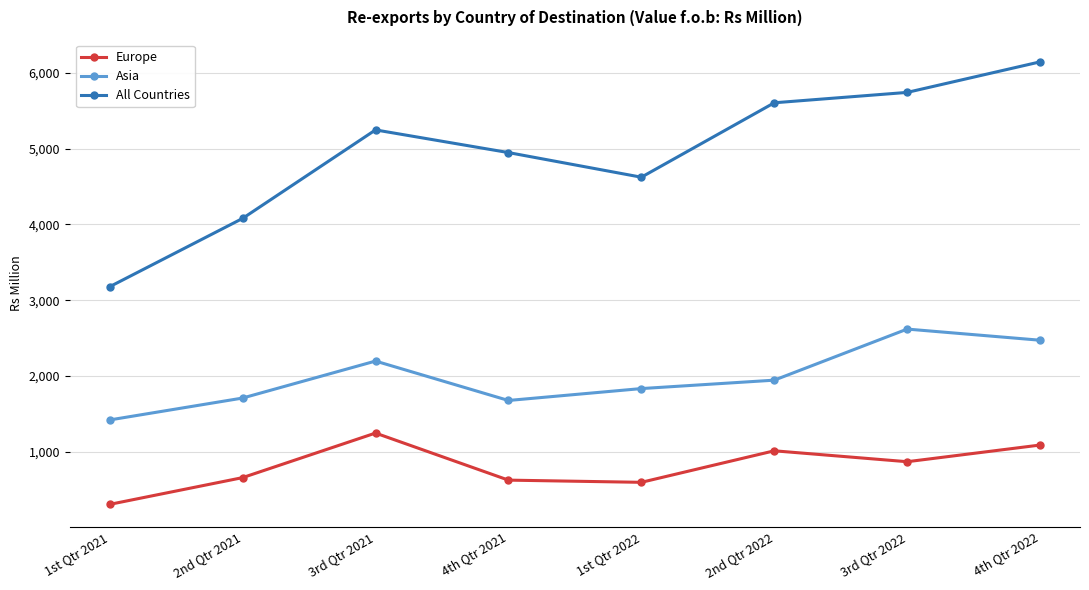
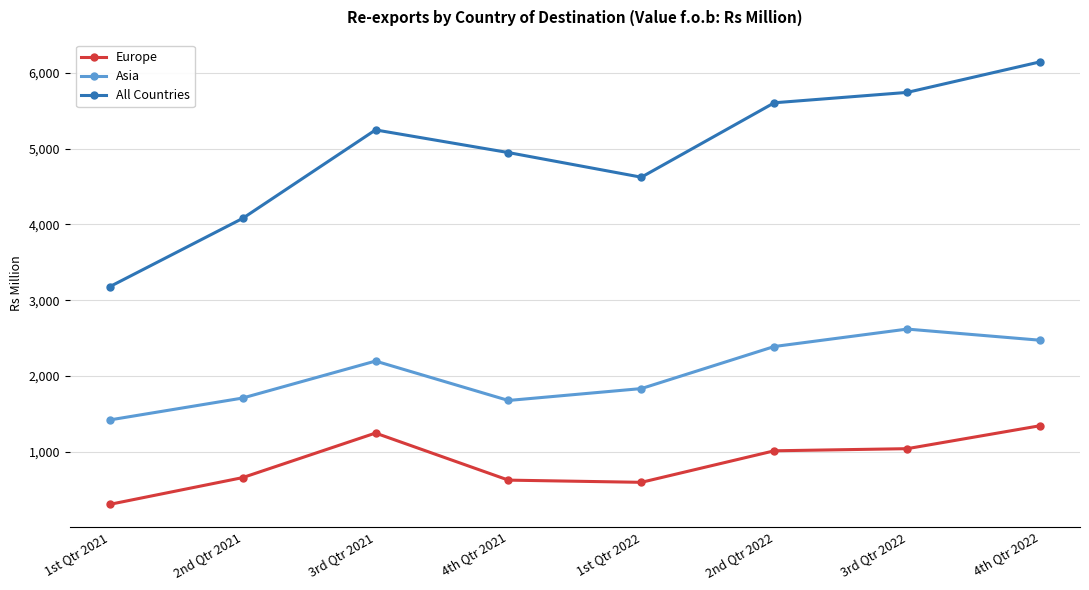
  {
    "Europe": {
      "1st Qtr 2021": "300",
      "2nd Qtr 2021": "700",
      "3rd Qtr 2021": "1,200",
      "4th Qtr 2021": "600",
      "1st Qtr 2022": "600",
      "2nd Qtr 2022": "1,000",
-     "3rd Qtr 2022": "900",
-     "4th Qtr 2022": "1,100"
+     "3rd Qtr 2022": "1,000",
+     "4th Qtr 2022": "1,300"
    },
    "Asia": {
      "1st Qtr 2021": "1,400",
      "2nd Qtr 2021": "1,700",
      "3rd Qtr 2021": "2,200",
      "4th Qtr 2021": "1,700",
      "1st Qtr 2022": "1,800",
-     "2nd Qtr 2022": "1,900",
+     "2nd Qtr 2022": "2,400",
      "3rd Qtr 2022": "2,600",
      "4th Qtr 2022": "2,500"
    },
    "All Countries": {
      "1st Qtr 2021": "3,200",
      "2nd Qtr 2021": "4,100",
      "3rd Qtr 2021": "5,200",
      "4th Qtr 2021": "4,900",
      "1st Qtr 2022": "4,600",
      "2nd Qtr 2022": "5,600",
      "3rd Qtr 2022": "5,700",
      "4th Qtr 2022": "6,100"
    }
  }
